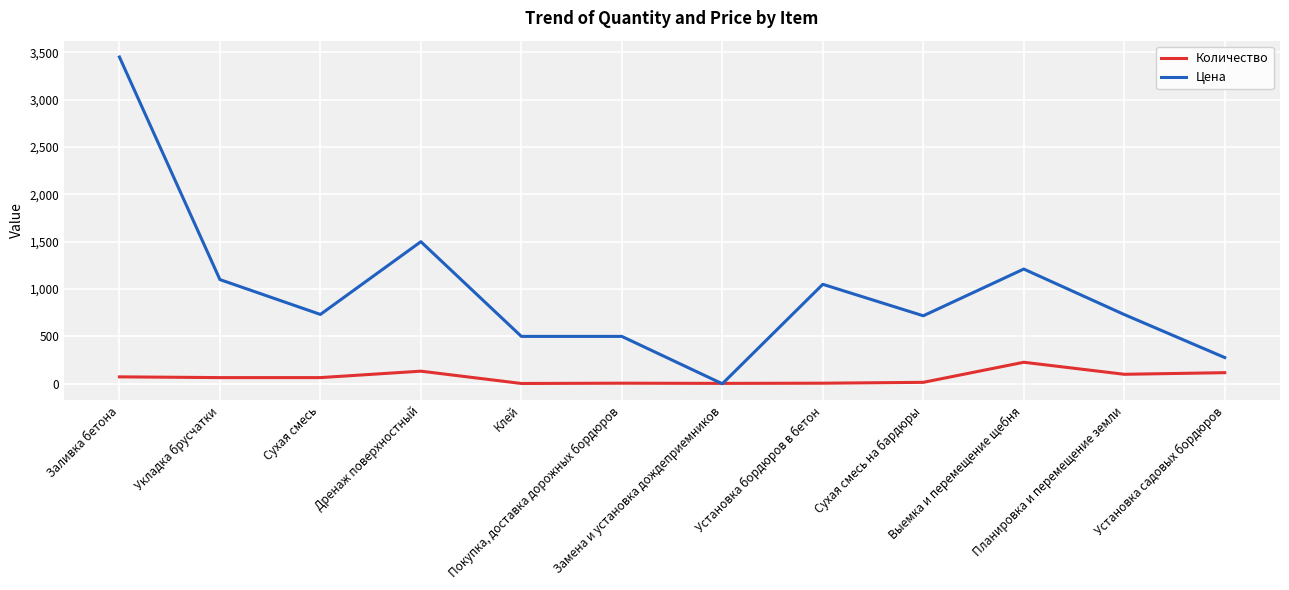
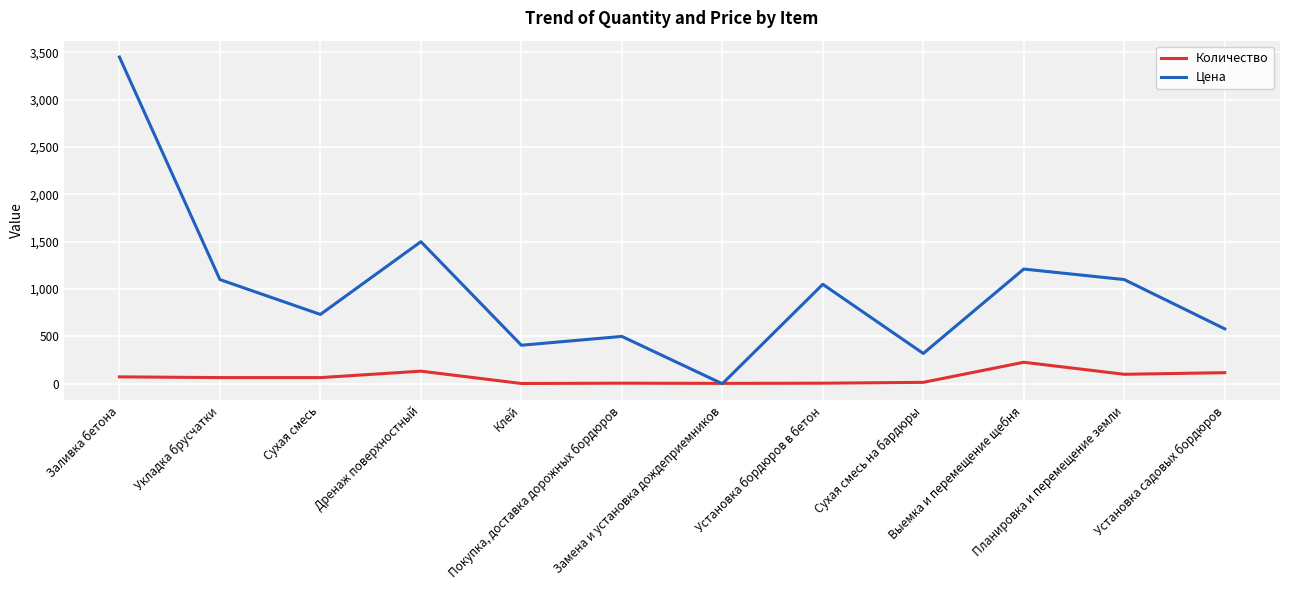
  {
    "Количество": {
      "Заливка бетона": "100",
      "Укладка брусчатки": "100",
      "Сухая смесь": "100",
      "Дренаж поверхностный": "100",
      "Клей": "0",
      "Покупка, доставка дорожных бордюров": "0",
      "Установка бордюров в бетон": "0",
      "Сухая смесь на бардюры": "0",
      "Выемка и перемещение щебня": "200",
      "Планировка и перемещение земли": "100",
      "Установка садовых бордюров": "100"
    },
    "Цена": {
      "Заливка бетона": "3,500",
      "Укладка брусчатки": "1,100",
      "Сухая смесь": "700",
      "Дренаж поверхностный": "1,500",
-     "Клей": "500",
+     "Клей": "400",
      "Покупка, доставка дорожных бордюров": "500",
      "Установка бордюров в бетон": "1,100",
-     "Сухая смесь на бардюры": "700",
+     "Сухая смесь на бардюры": "300",
      "Выемка и перемещение щебня": "1,200",
-     "Планировка и перемещение земли": "700",
-     "Установка садовых бордюров": "300"
+     "Планировка и перемещение земли": "1,100",
+     "Установка садовых бордюров": "600"
    }
  }
